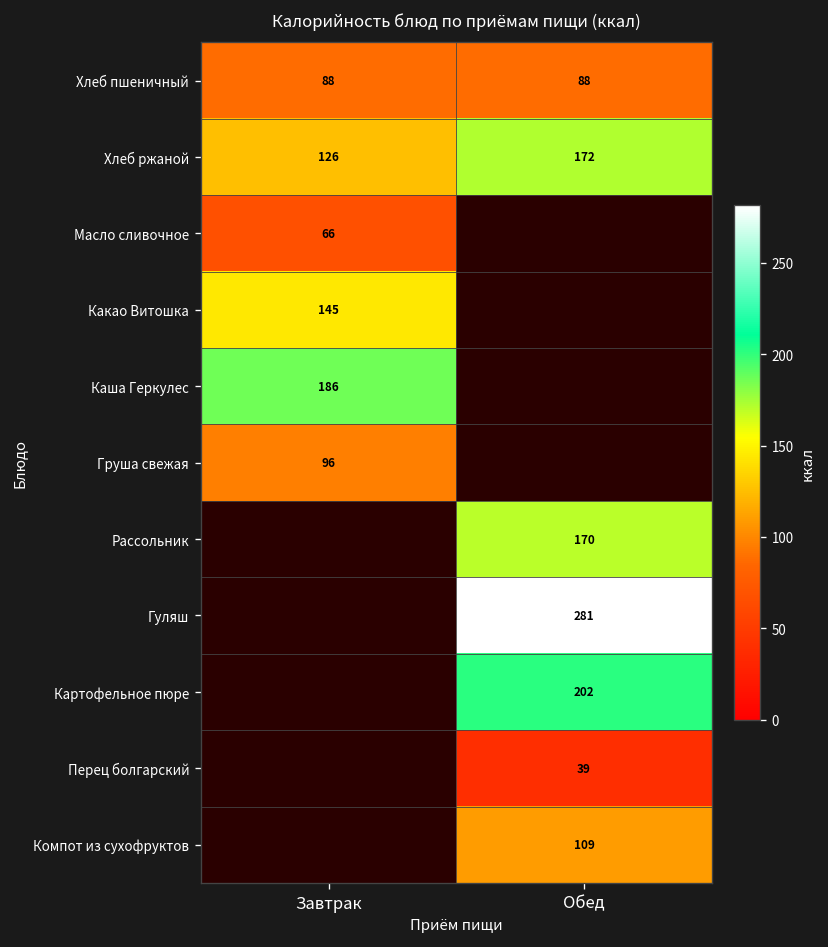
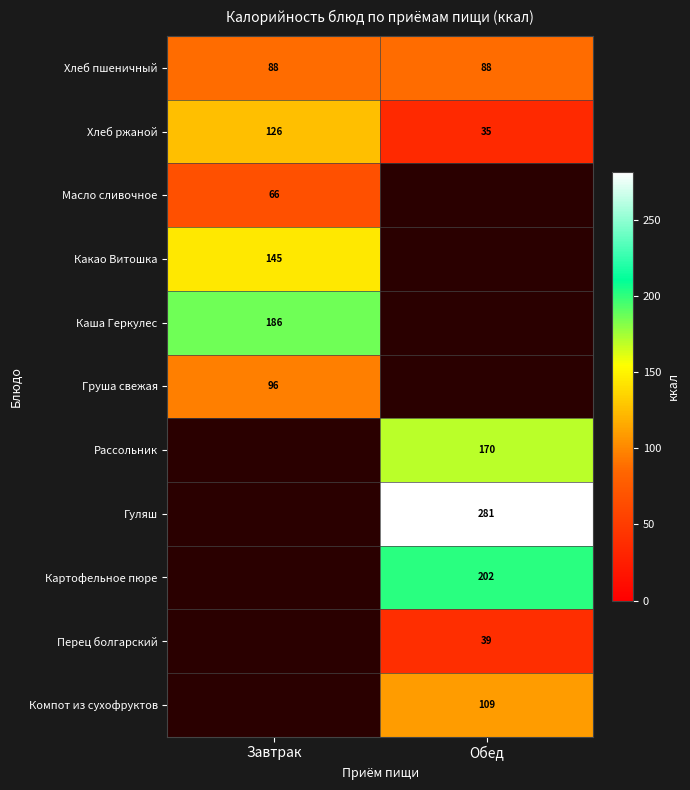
  {
    "Хлеб пшеничный": {
      "Завтрак": 88,
      "Обед": 88
    },
    "Хлеб ржаной": {
      "Завтрак": 126,
-     "Обед": 172
+     "Обед": 35
    },
    "Масло сливочное": {
      "Завтрак": 66
    },
    "Какао Витошка": {
      "Завтрак": 145
    },
    "Каша Геркулес": {
      "Завтрак": 186
    },
    "Груша свежая": {
      "Завтрак": 96
    },
    "Рассольник": {
      "Обед": 170
    },
    "Гуляш": {
      "Обед": 281
    },
    "Картофельное пюре": {
      "Обед": 202
    },
    "Перец болгарский": {
      "Обед": 39
    },
    "Компот из сухофруктов": {
      "Обед": 109
    }
  }
